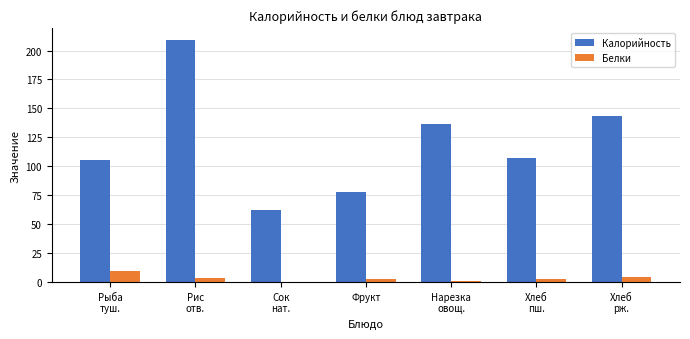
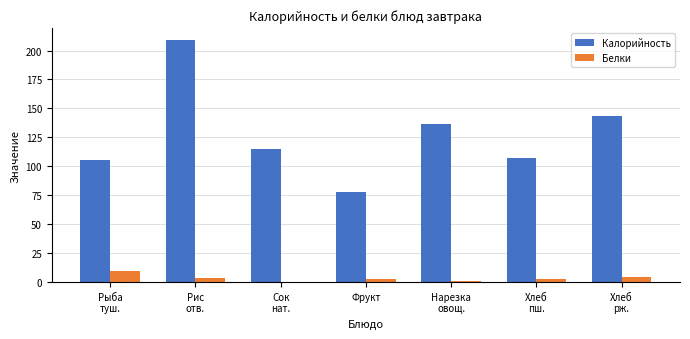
  {
    "Калорийность": {
      "Рыба туш.": 105,
      "Рис отв.": 209,
-     "Сок нат.": 62,
+     "Сок нат.": 115,
      "Фрукт": 78,
      "Нарезка овощ.": 137,
      "Хлеб пш.": 107,
      "Хлеб рж.": 143
    },
    "Белки": {
      "Рыба туш.": 10,
      "Рис отв.": 4,
      "Фрукт": 3,
      "Хлеб пш.": 3,
      "Хлеб рж.": 4
    }
  }
